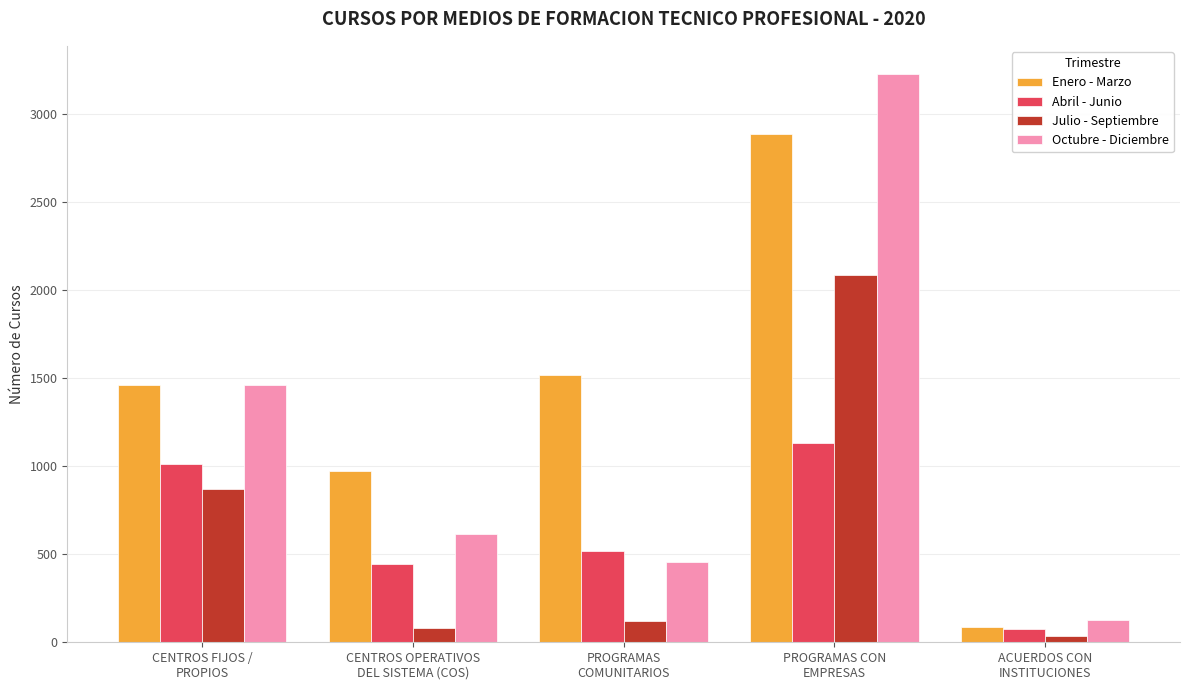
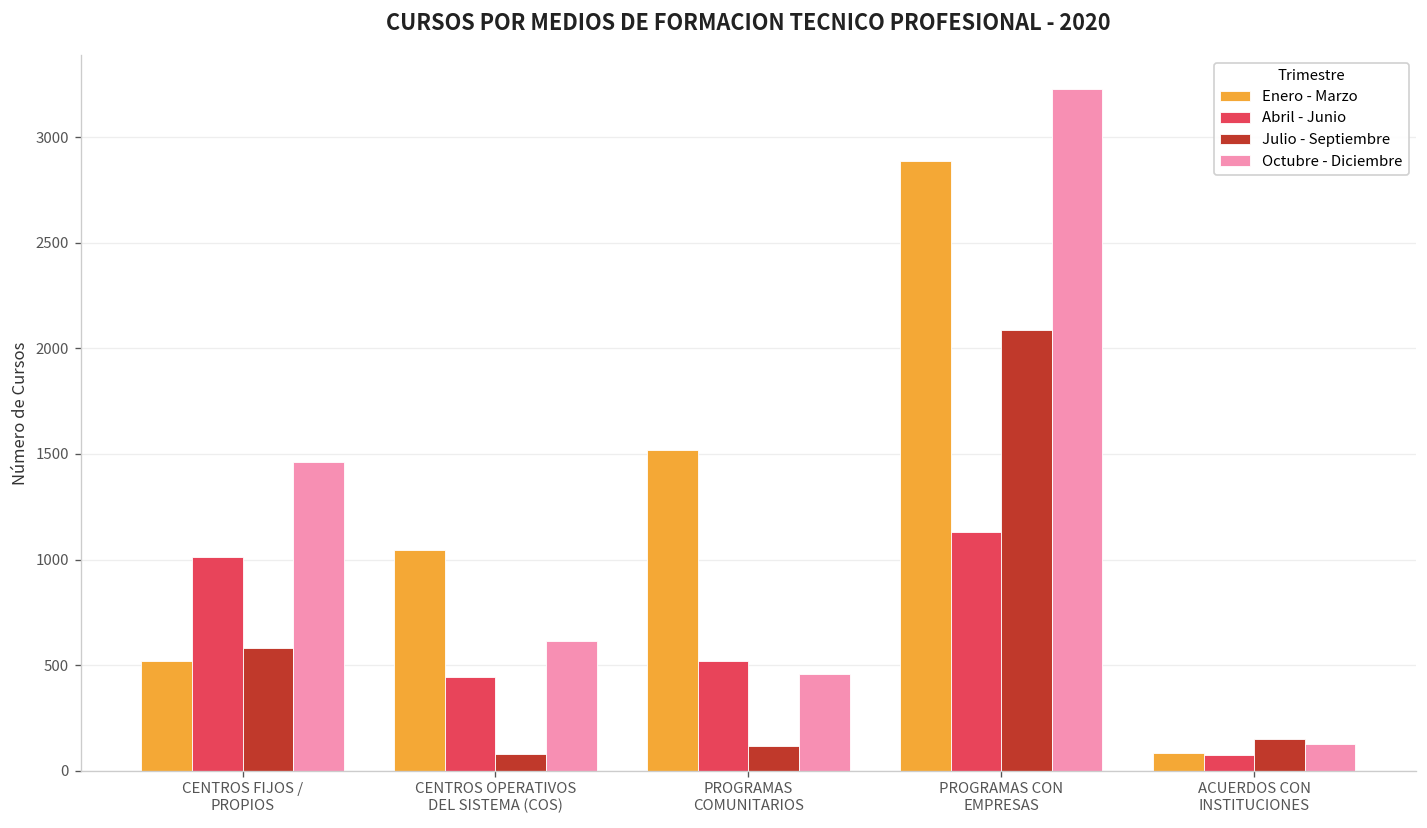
  {
    "Enero - Marzo": {
-     "CENTROS FIJOS / PROPIOS": 1460,
-     "CENTROS OPERATIVOS DEL SISTEMA (COS)": 980,
+     "CENTROS FIJOS / PROPIOS": 520,
+     "CENTROS OPERATIVOS DEL SISTEMA (COS)": 1050,
      "PROGRAMAS COMUNITARIOS": 1520,
      "PROGRAMAS CON EMPRESAS": 2890,
      "ACUERDOS CON INSTITUCIONES": 80
    },
    "Abril - Junio": {
      "CENTROS FIJOS / PROPIOS": 1010,
      "CENTROS OPERATIVOS DEL SISTEMA (COS)": 440,
      "PROGRAMAS COMUNITARIOS": 520,
      "PROGRAMAS CON EMPRESAS": 1130,
      "ACUERDOS CON INSTITUCIONES": 70
    },
    "Julio - Septiembre": {
-     "CENTROS FIJOS / PROPIOS": 870,
+     "CENTROS FIJOS / PROPIOS": 580,
      "CENTROS OPERATIVOS DEL SISTEMA (COS)": 80,
      "PROGRAMAS COMUNITARIOS": 120,
      "PROGRAMAS CON EMPRESAS": 2090,
-     "ACUERDOS CON INSTITUCIONES": 40
+     "ACUERDOS CON INSTITUCIONES": 150
    },
    "Octubre - Diciembre": {
      "CENTROS FIJOS / PROPIOS": 1460,
      "CENTROS OPERATIVOS DEL SISTEMA (COS)": 620,
      "PROGRAMAS COMUNITARIOS": 460,
      "PROGRAMAS CON EMPRESAS": 3230,
      "ACUERDOS CON INSTITUCIONES": 130
    }
  }
